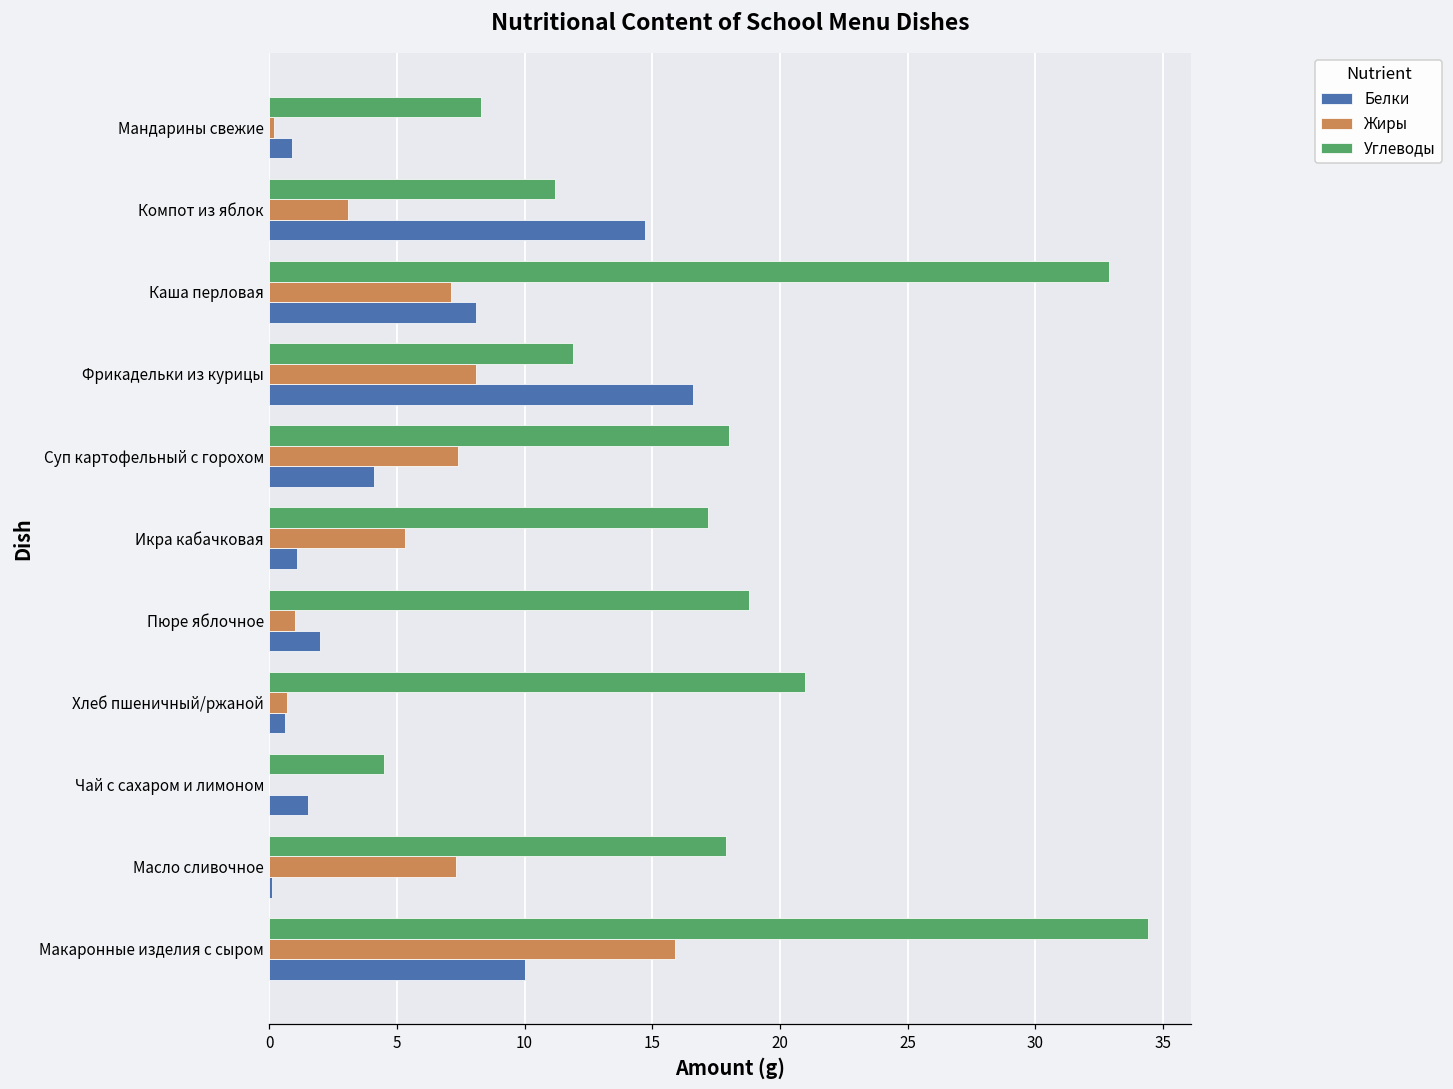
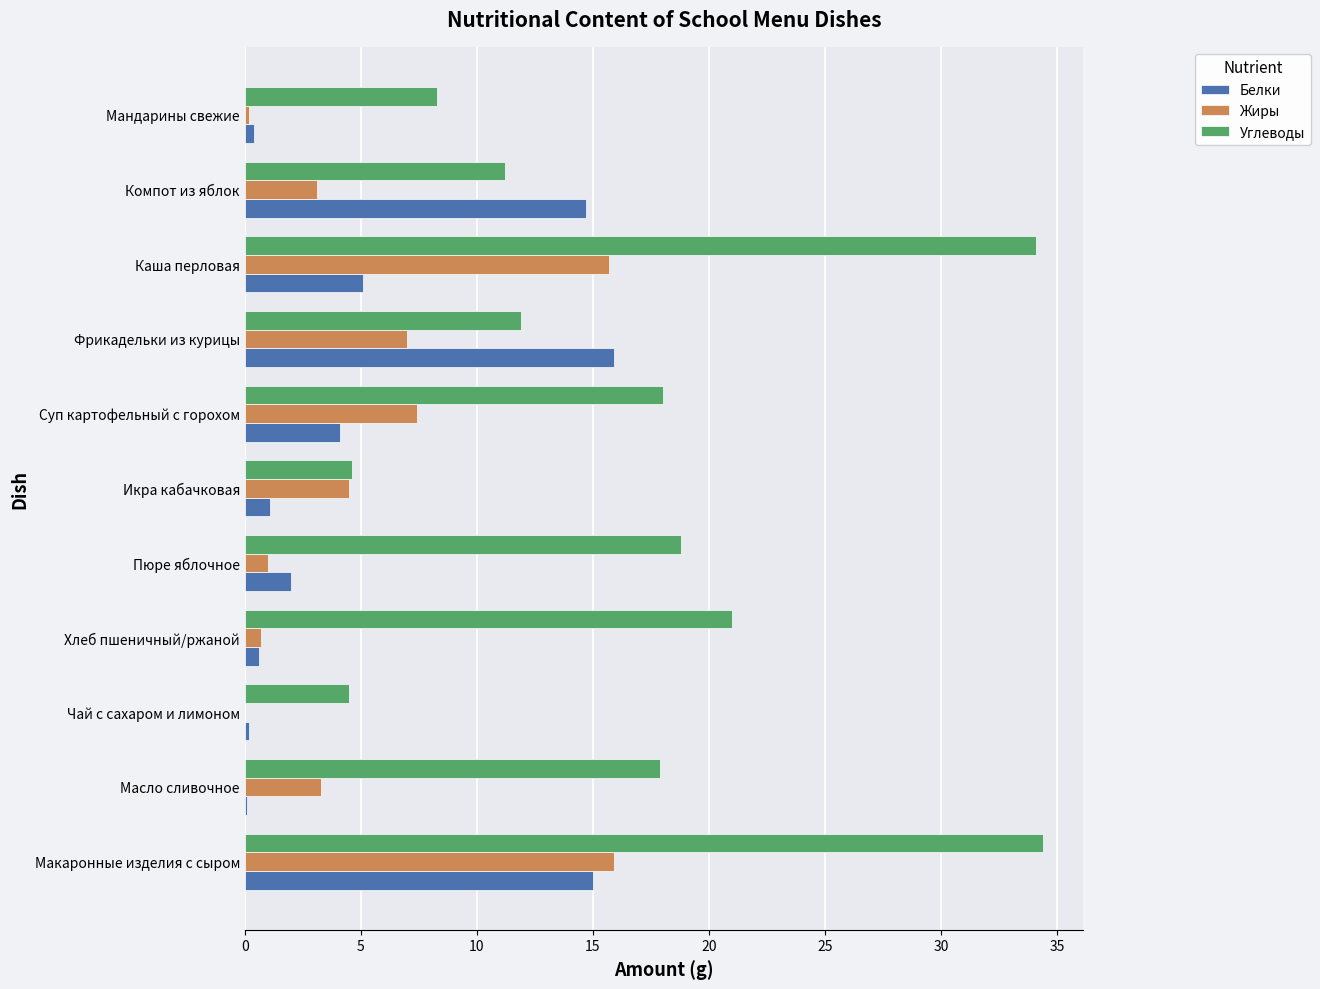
  {
    "Белки": {
-     "Мандарины свежие": 0.9,
+     "Мандарины свежие": 0.4,
      "Компот из яблок": 14.7,
-     "Каша перловая": 8.1,
-     "Фрикадельки из курицы": 16.6,
+     "Каша перловая": 5.1,
+     "Фрикадельки из курицы": 15.9,
      "Суп картофельный с горохом": 4.1,
      "Икра кабачковая": 1.1,
      "Пюре яблочное": 2.0,
      "Хлеб пшеничный/ржаной": 0.6,
-     "Чай с сахаром и лимоном": 1.5,
-     "Макаронные изделия с сыром": 10
+     "Чай с сахаром и лимоном": 0.2,
+     "Макаронные изделия с сыром": 15
    },
    "Жиры": {
      "Мандарины свежие": 0.2,
      "Компот из яблок": 3.1,
-     "Каша перловая": 7.1,
-     "Фрикадельки из курицы": 8.1,
+     "Каша перловая": 15.7,
+     "Фрикадельки из курицы": 7.0,
      "Суп картофельный с горохом": 7.4,
-     "Икра кабачковая": 5.3,
+     "Икра кабачковая": 4.5,
      "Пюре яблочное": 1.0,
      "Хлеб пшеничный/ржаной": 0.7,
      "Чай с сахаром и лимоном": 0.0,
-     "Масло сливочное": 7.3,
+     "Масло сливочное": 3.3,
      "Макаронные изделия с сыром": 15.9
    },
    "Углеводы": {
      "Мандарины свежие": 8.3,
      "Компот из яблок": 11.2,
-     "Каша перловая": 32.9,
+     "Каша перловая": 34.1,
      "Фрикадельки из курицы": 11.9,
      "Суп картофельный с горохом": 18.0,
-     "Икра кабачковая": 17.2,
+     "Икра кабачковая": 4.6,
      "Пюре яблочное": 18.8,
      "Хлеб пшеничный/ржаной": 21.0,
      "Чай с сахаром и лимоном": 4.5,
      "Масло сливочное": 17.9,
      "Макаронные изделия с сыром": 34.4
    }
  }
